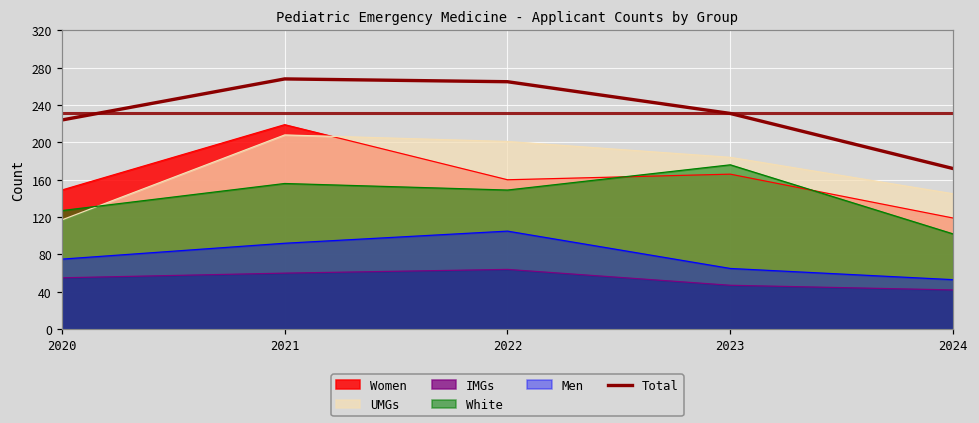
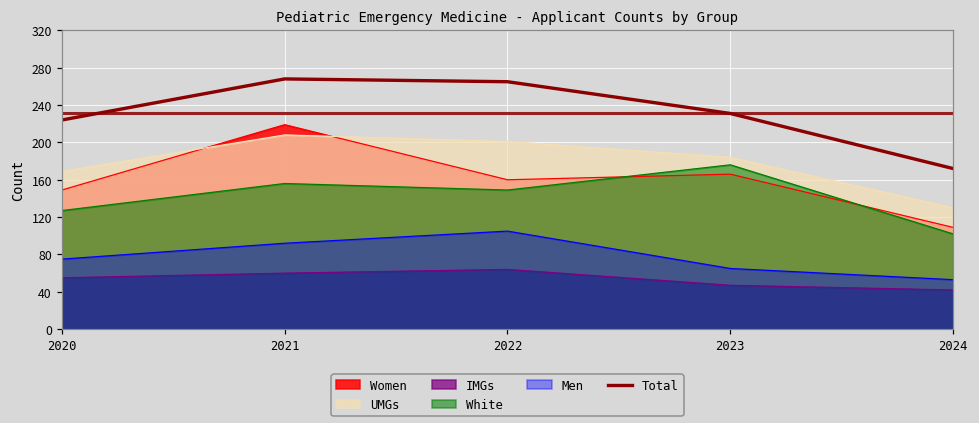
  {
    "Women": {
      "2020": 150,
      "2021": 220,
      "2022": 160,
      "2023": 170,
-     "2024": 120
+     "2024": 110
    },
    "UMGs": {
-     "2020": 120,
+     "2020": 170,
      "2021": 210,
      "2022": 200,
      "2023": 180,
-     "2024": 150
+     "2024": 130
    },
    "IMGs": {
      "2020": 60,
      "2021": 60,
      "2022": 60,
      "2023": 50,
      "2024": 40
    },
    "White": {
      "2020": 130,
      "2021": 160,
      "2022": 150,
      "2023": 180,
      "2024": 100
    },
    "Men": {
      "2020": 80,
      "2021": 90,
      "2022": 110,
      "2023": 70,
      "2024": 50
    },
    "Total": {
      "2020": 220,
      "2021": 270,
      "2022": 270,
      "2023": 230,
      "2024": 170
    }
  }
